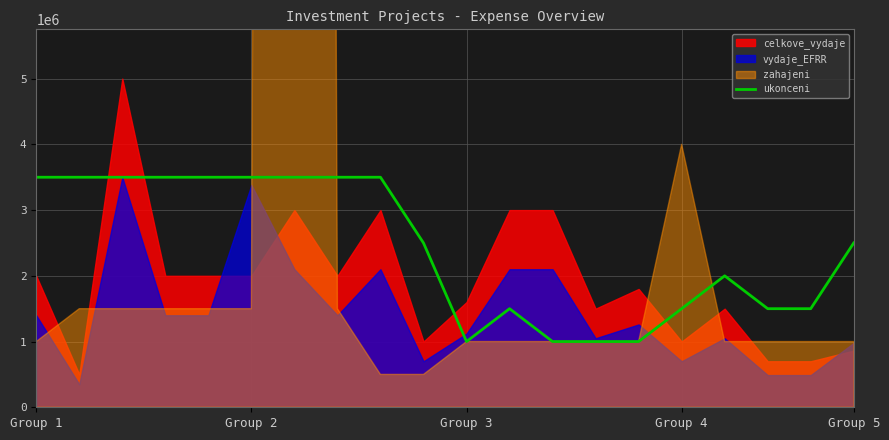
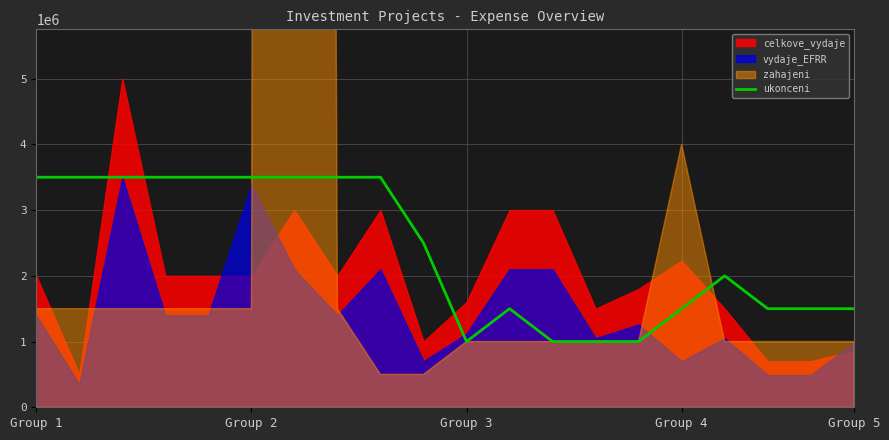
  {
    "ukonceni": {
      "Group 1": 3500000,
      "Group 2": 3500000,
      "Group 4": 1500000,
-     "Group 5": 2500000
+     "Group 5": 1500000
    },
    "celkove_vydaje": {
      "Group 1": 2000000,
      "Group 2": 2000000,
      "Group 3": 1600000,
-     "Group 4": 1000000,
+     "Group 4": 2200000,
      "Group 5": 900000
    },
    "vydaje_EFRR": {
      "Group 1": 1400000,
      "Group 2": 3400000,
      "Group 3": 1100000,
      "Group 4": 700000
    },
    "zahajeni": {
-     "Group 1": 1000000,
+     "Group 1": 1500000,
      "Group 2": 1500000,
      "Group 4": 4000000
    }
  }
